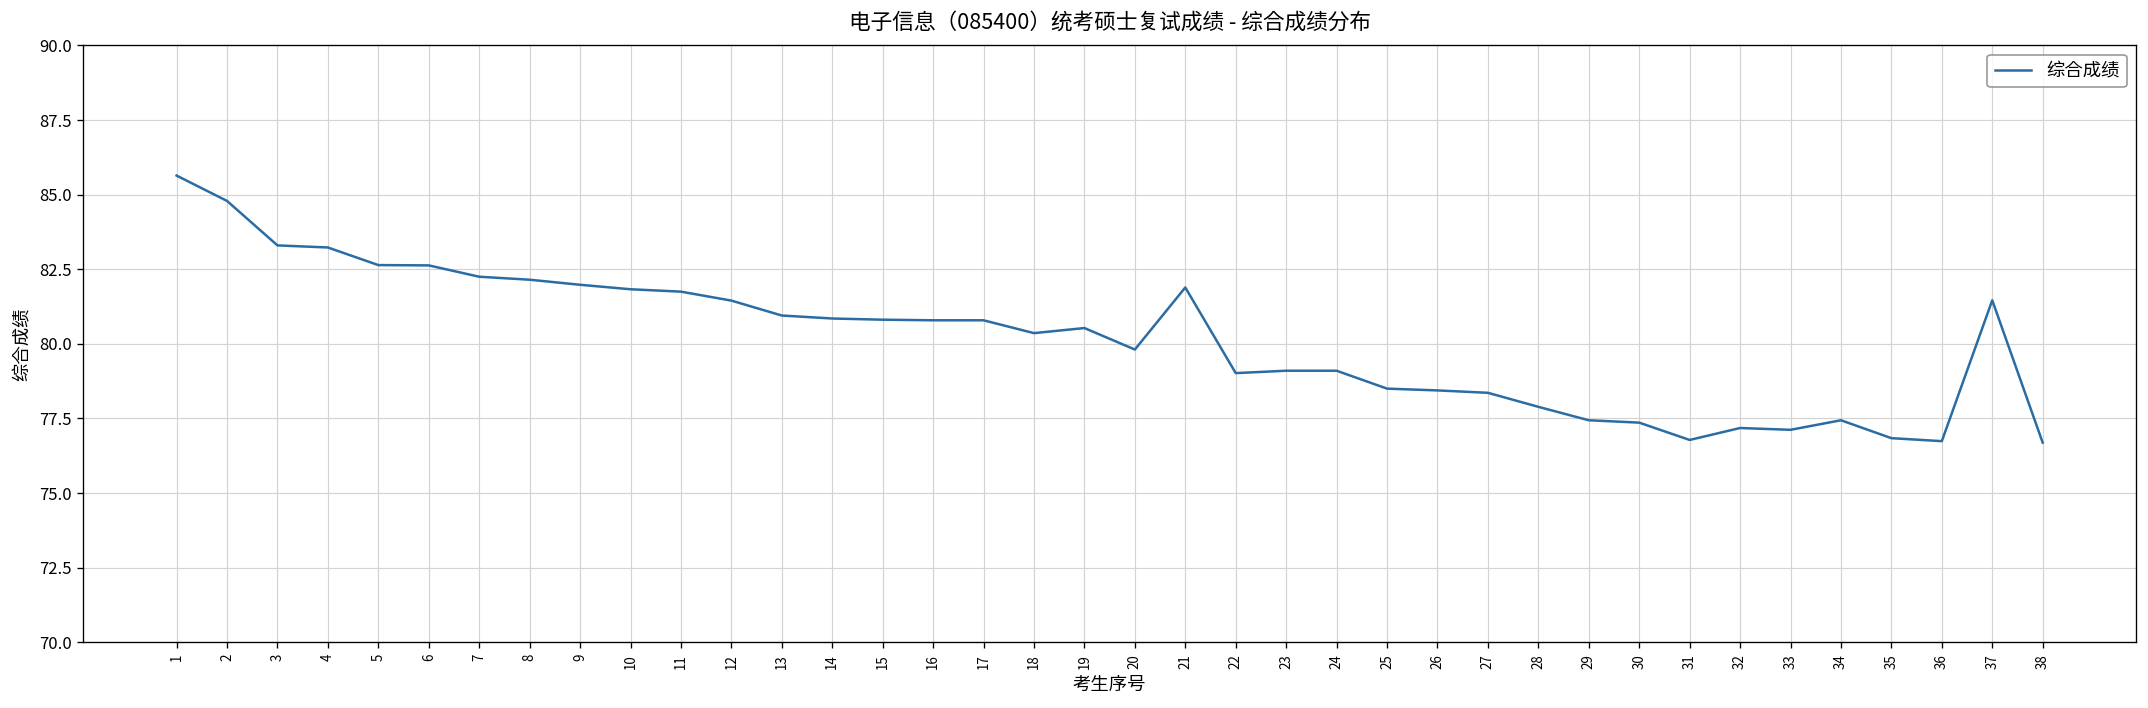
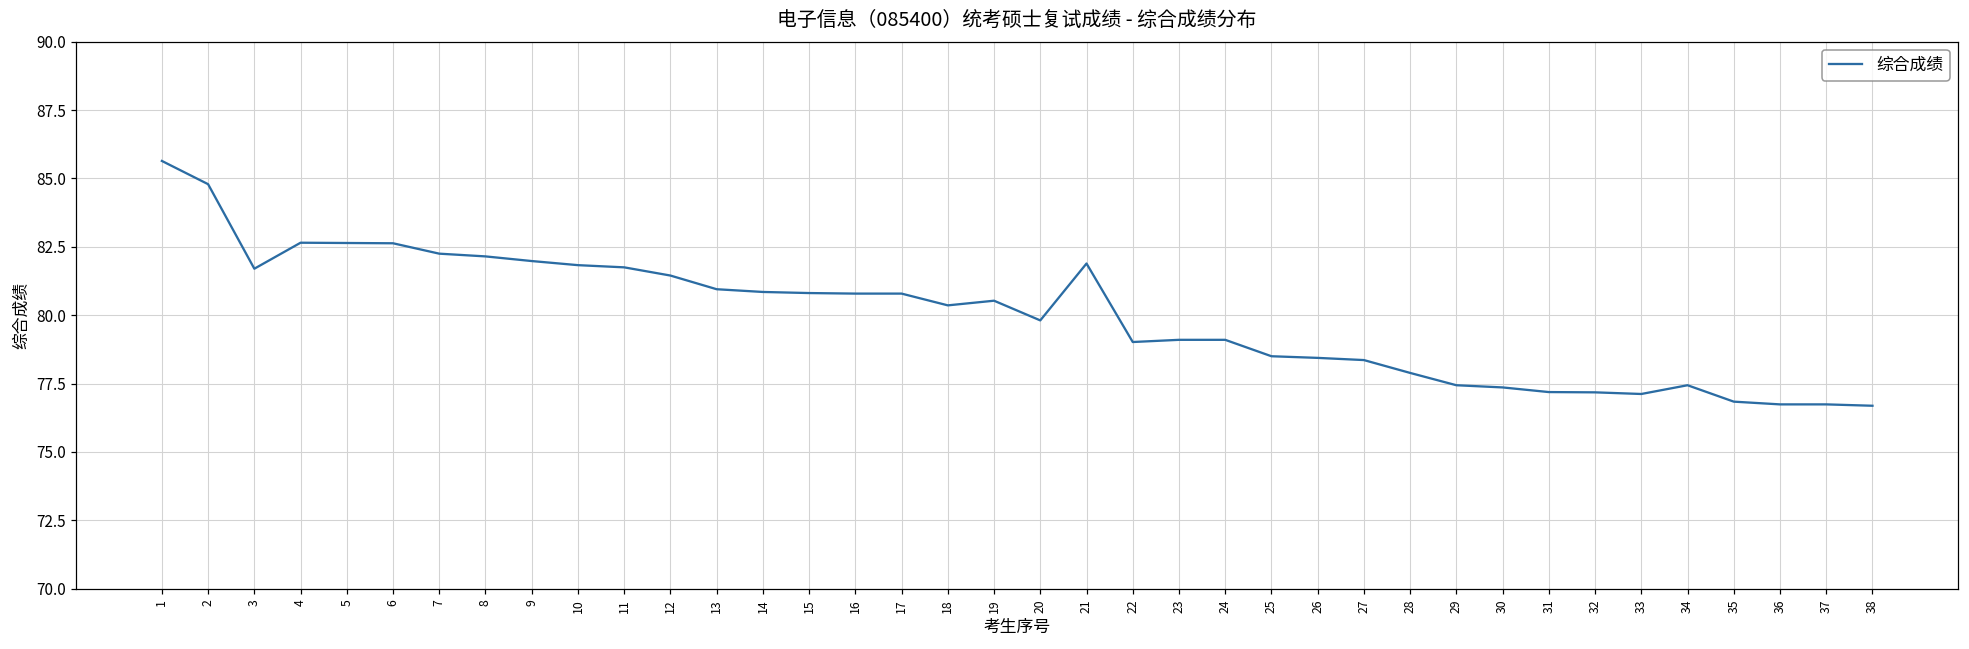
  {
    "1": 85.6,
    "2": 84.8,
-   "3": 83.3,
-   "4": 83.2,
+   "3": 81.7,
+   "4": 82.7,
    "5": 82.6,
    "6": 82.6,
    "7": 82.3,
    "8": 82.2,
    "9": 82.0,
    "10": 81.8,
    "11": 81.8,
    "12": 81.5,
    "13": 81.0,
    "14": 80.9,
    "15": 80.8,
    "16": 80.8,
    "17": 80.8,
    "18": 80.4,
    "19": 80.5,
    "20": 79.8,
    "21": 81.9,
    "22": 79.0,
    "23": 79.1,
    "24": 79.1,
    "25": 78.5,
    "26": 78.4,
    "27": 78.4,
    "28": 77.9,
    "29": 77.4,
    "30": 77.4,
-   "31": 76.8,
+   "31": 77.2,
    "32": 77.2,
    "33": 77.1,
    "34": 77.4,
    "35": 76.8,
    "36": 76.7,
-   "37": 81.5,
+   "37": 76.7,
    "38": 76.7
  }
